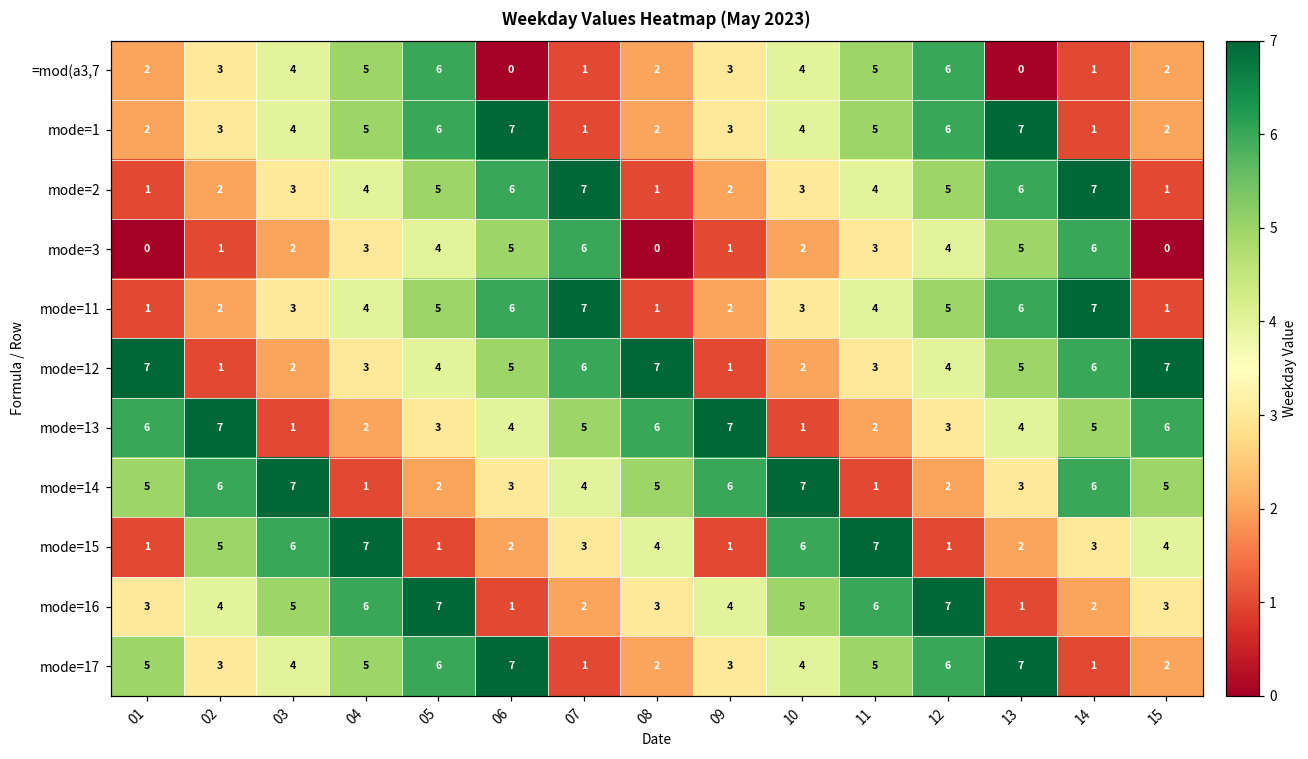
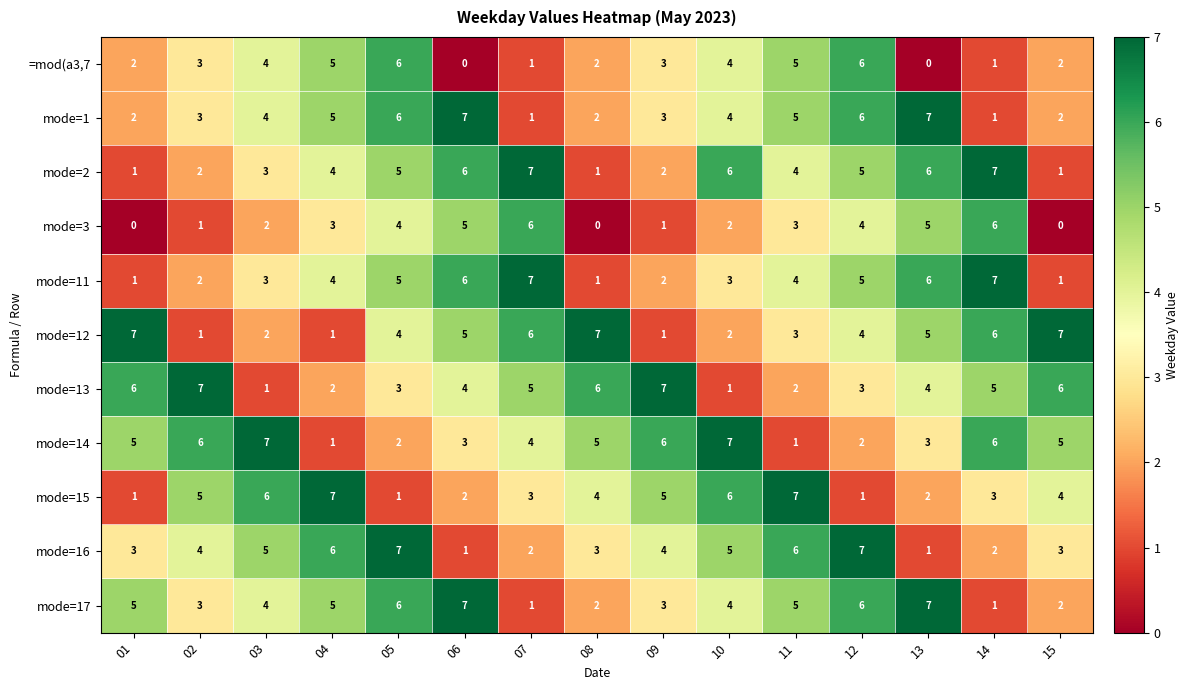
  {
    "=mod(a3,7": {
      "01": 2,
      "02": 3,
      "03": 4,
      "04": 5,
      "05": 6,
      "06": 0,
      "07": 1,
      "08": 2,
      "09": 3,
      "10": 4,
      "11": 5,
      "12": 6,
      "13": 0,
      "14": 1,
      "15": 2
    },
    "mode=1": {
      "01": 2,
      "02": 3,
      "03": 4,
      "04": 5,
      "05": 6,
      "06": 7,
      "07": 1,
      "08": 2,
      "09": 3,
      "10": 4,
      "11": 5,
      "12": 6,
      "13": 7,
      "14": 1,
      "15": 2
    },
    "mode=2": {
      "01": 1,
      "02": 2,
      "03": 3,
      "04": 4,
      "05": 5,
      "06": 6,
      "07": 7,
      "08": 1,
      "09": 2,
-     "10": 3,
+     "10": 6,
      "11": 4,
      "12": 5,
      "13": 6,
      "14": 7,
      "15": 1
    },
    "mode=3": {
      "01": 0,
      "02": 1,
      "03": 2,
      "04": 3,
      "05": 4,
      "06": 5,
      "07": 6,
      "08": 0,
      "09": 1,
      "10": 2,
      "11": 3,
      "12": 4,
      "13": 5,
      "14": 6,
      "15": 0
    },
    "mode=11": {
      "01": 1,
      "02": 2,
      "03": 3,
      "04": 4,
      "05": 5,
      "06": 6,
      "07": 7,
      "08": 1,
      "09": 2,
      "10": 3,
      "11": 4,
      "12": 5,
      "13": 6,
      "14": 7,
      "15": 1
    },
    "mode=12": {
      "01": 7,
      "02": 1,
      "03": 2,
-     "04": 3,
+     "04": 1,
      "05": 4,
      "06": 5,
      "07": 6,
      "08": 7,
      "09": 1,
      "10": 2,
      "11": 3,
      "12": 4,
      "13": 5,
      "14": 6,
      "15": 7
    },
    "mode=13": {
      "01": 6,
      "02": 7,
      "03": 1,
      "04": 2,
      "05": 3,
      "06": 4,
      "07": 5,
      "08": 6,
      "09": 7,
      "10": 1,
      "11": 2,
      "12": 3,
      "13": 4,
      "14": 5,
      "15": 6
    },
    "mode=14": {
      "01": 5,
      "02": 6,
      "03": 7,
      "04": 1,
      "05": 2,
      "06": 3,
      "07": 4,
      "08": 5,
      "09": 6,
      "10": 7,
      "11": 1,
      "12": 2,
      "13": 3,
      "14": 6,
      "15": 5
    },
    "mode=15": {
      "01": 1,
      "02": 5,
      "03": 6,
      "04": 7,
      "05": 1,
      "06": 2,
      "07": 3,
      "08": 4,
-     "09": 1,
+     "09": 5,
      "10": 6,
      "11": 7,
      "12": 1,
      "13": 2,
      "14": 3,
      "15": 4
    },
    "mode=16": {
      "01": 3,
      "02": 4,
      "03": 5,
      "04": 6,
      "05": 7,
      "06": 1,
      "07": 2,
      "08": 3,
      "09": 4,
      "10": 5,
      "11": 6,
      "12": 7,
      "13": 1,
      "14": 2,
      "15": 3
    },
    "mode=17": {
      "01": 5,
      "02": 3,
      "03": 4,
      "04": 5,
      "05": 6,
      "06": 7,
      "07": 1,
      "08": 2,
      "09": 3,
      "10": 4,
      "11": 5,
      "12": 6,
      "13": 7,
      "14": 1,
      "15": 2
    }
  }
